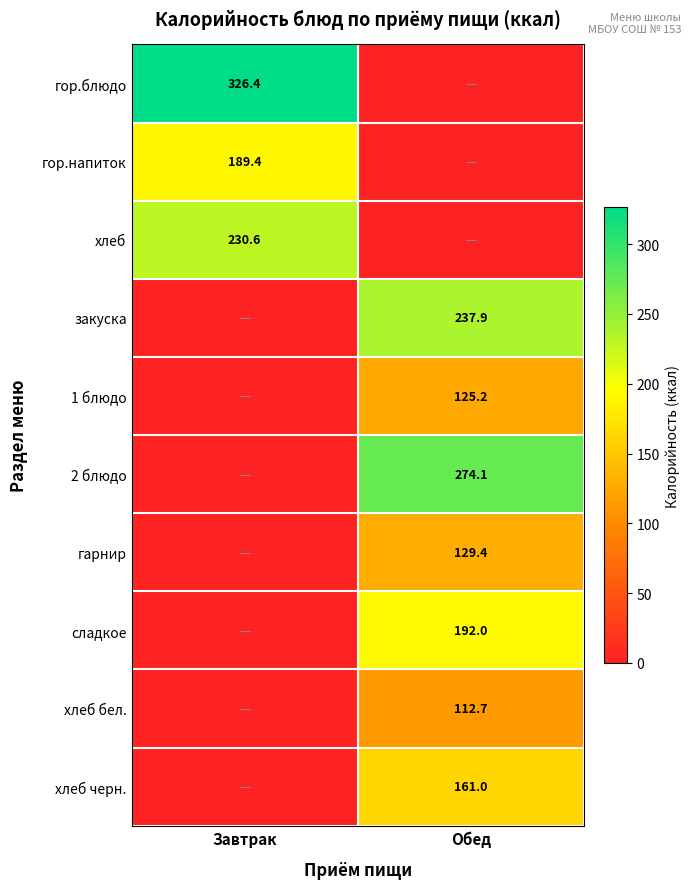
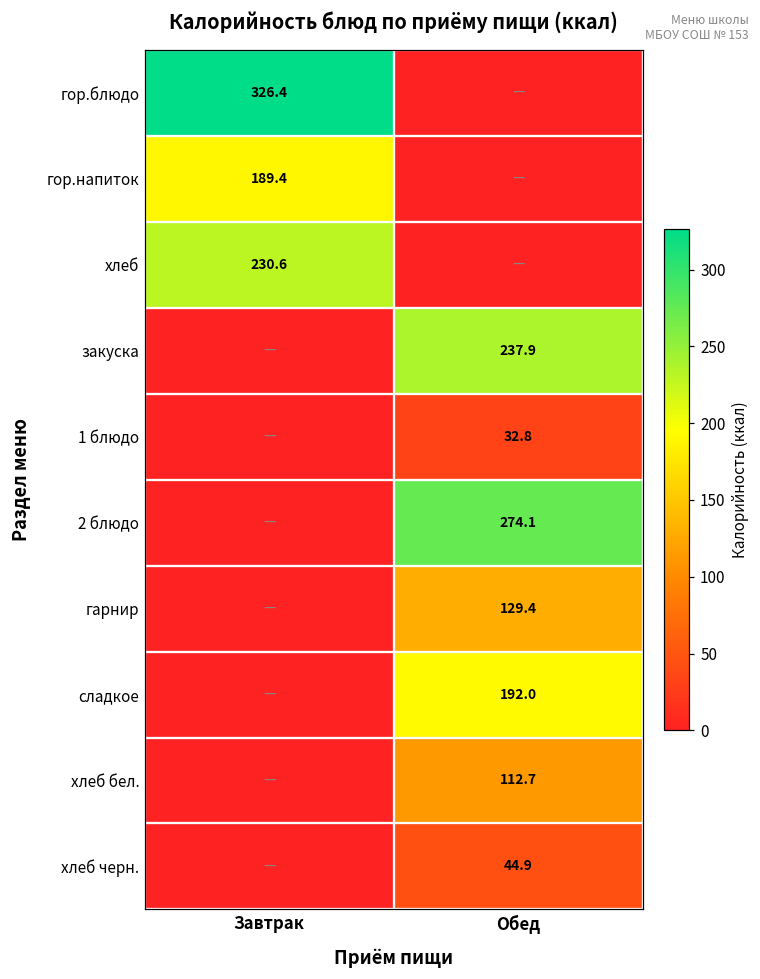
  {
    "гор.блюдо": {
      "Завтрак": 326.4
    },
    "гор.напиток": {
      "Завтрак": 189.4
    },
    "хлеб": {
      "Завтрак": 230.6
    },
    "закуска": {
      "Обед": 237.9
    },
    "1 блюдо": {
-     "Обед": 125.2
+     "Обед": 32.8
    },
    "2 блюдо": {
      "Обед": 274.1
    },
    "гарнир": {
      "Обед": 129.4
    },
    "сладкое": {
      "Обед": 192.0
    },
    "хлеб бел.": {
      "Обед": 112.7
    },
    "хлеб черн.": {
-     "Обед": 161.0
+     "Обед": 44.9
    }
  }
